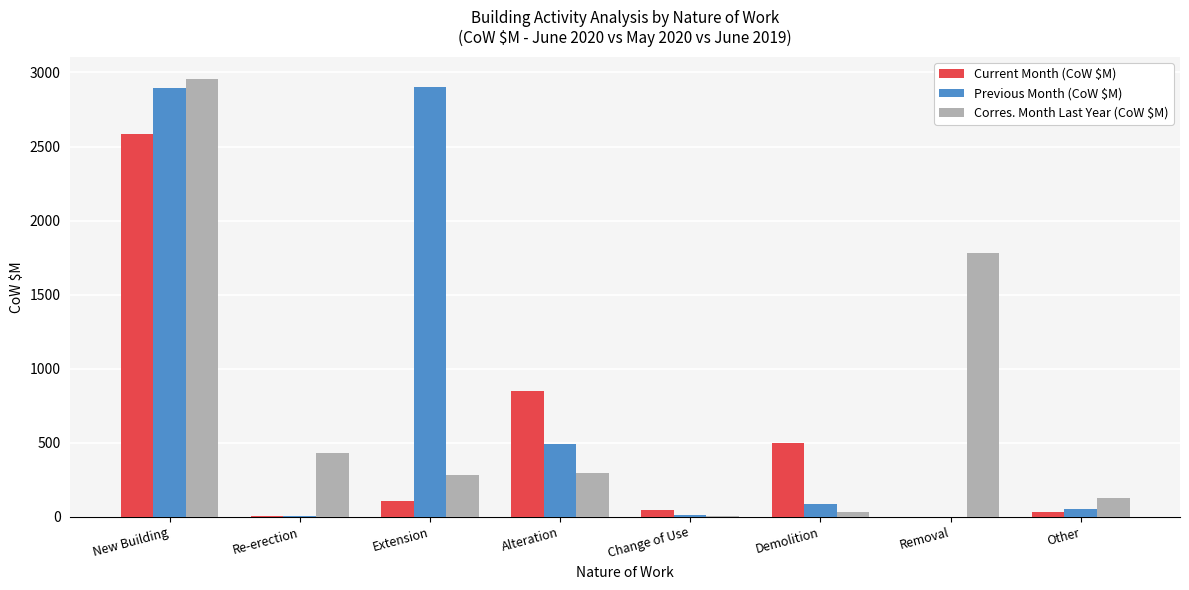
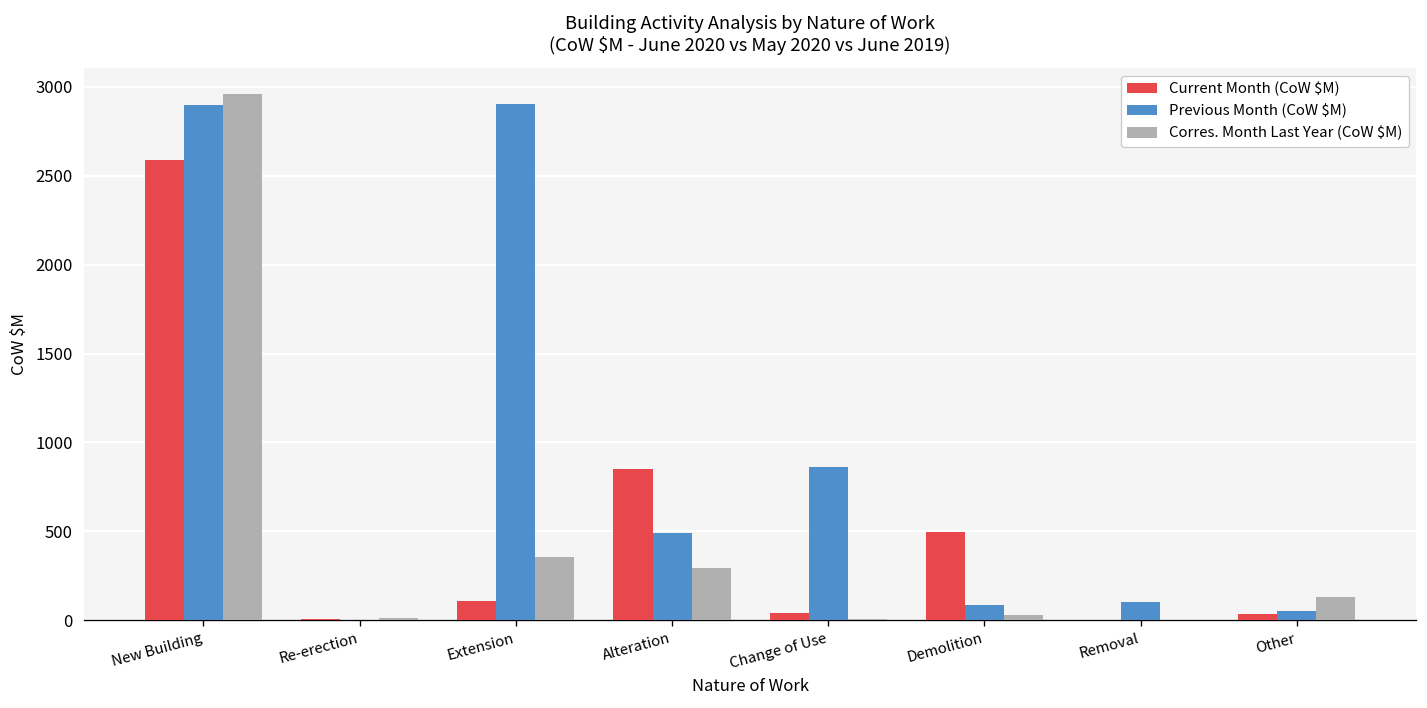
  {
    "Current Month (CoW $M)": {
      "New Building": 2590,
      "Extension": 110,
      "Alteration": 850,
      "Change of Use": 40,
      "Demolition": 500,
      "Other": 30
    },
    "Previous Month (CoW $M)": {
      "New Building": 2900,
      "Extension": 2900,
      "Alteration": 490,
-     "Change of Use": 10,
+     "Change of Use": 860,
      "Demolition": 80,
-     "Removal": 0,
+     "Removal": 100,
      "Other": 50
    },
    "Corres. Month Last Year (CoW $M)": {
      "New Building": 2960,
-     "Re-erection": 430,
-     "Extension": 280,
+     "Re-erection": 10,
+     "Extension": 350,
      "Alteration": 290,
      "Demolition": 30,
-     "Removal": 1780,
+     "Removal": 0,
      "Other": 130
    }
  }
